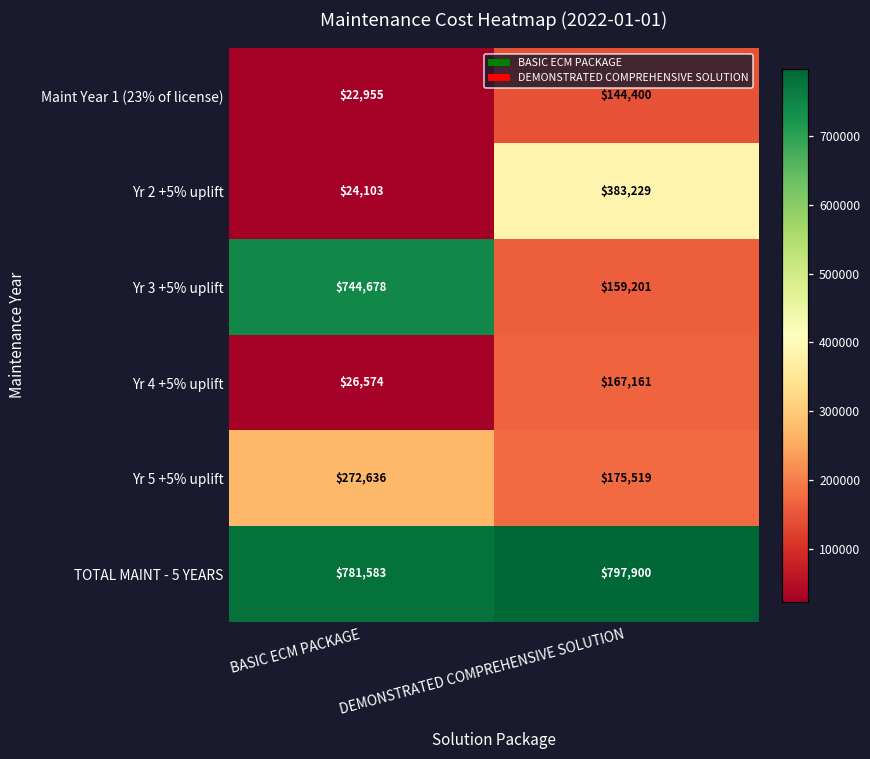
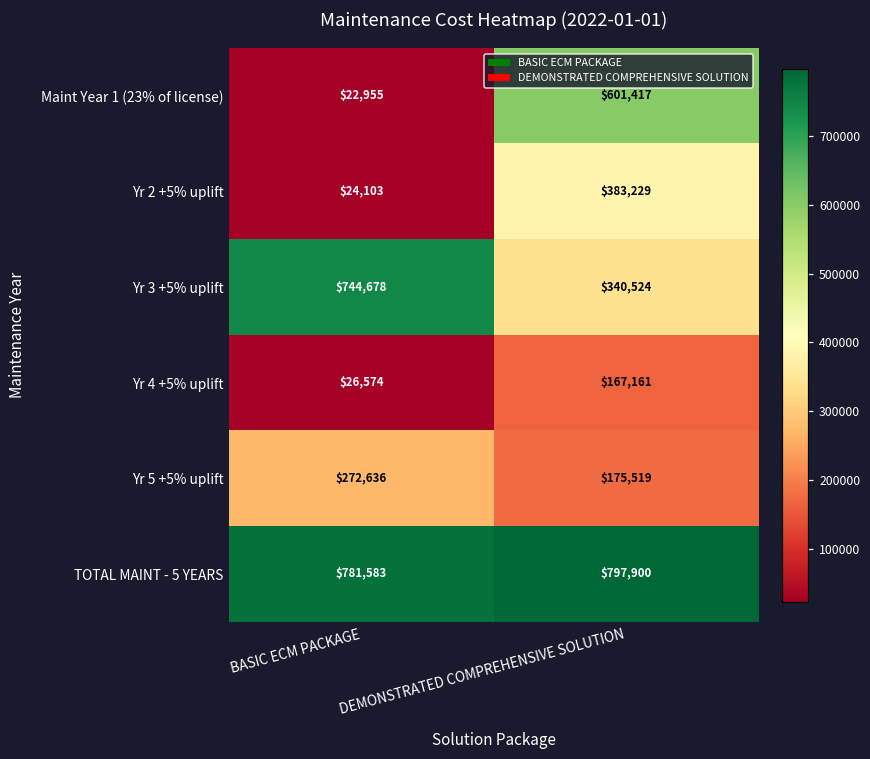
  {
    "Maint Year 1 (23% of license)": {
      "BASIC ECM PACKAGE": "$22,955",
-     "DEMONSTRATED COMPREHENSIVE SOLUTION": "$144,400"
+     "DEMONSTRATED COMPREHENSIVE SOLUTION": "$601,417"
    },
    "Yr 2 +5% uplift": {
      "BASIC ECM PACKAGE": "$24,103",
      "DEMONSTRATED COMPREHENSIVE SOLUTION": "$383,229"
    },
    "Yr 3 +5% uplift": {
      "BASIC ECM PACKAGE": "$744,678",
-     "DEMONSTRATED COMPREHENSIVE SOLUTION": "$159,201"
+     "DEMONSTRATED COMPREHENSIVE SOLUTION": "$340,524"
    },
    "Yr 4 +5% uplift": {
      "BASIC ECM PACKAGE": "$26,574",
      "DEMONSTRATED COMPREHENSIVE SOLUTION": "$167,161"
    },
    "Yr 5 +5% uplift": {
      "BASIC ECM PACKAGE": "$272,636",
      "DEMONSTRATED COMPREHENSIVE SOLUTION": "$175,519"
    },
    "TOTAL MAINT - 5 YEARS": {
      "BASIC ECM PACKAGE": "$781,583",
      "DEMONSTRATED COMPREHENSIVE SOLUTION": "$797,900"
    }
  }
